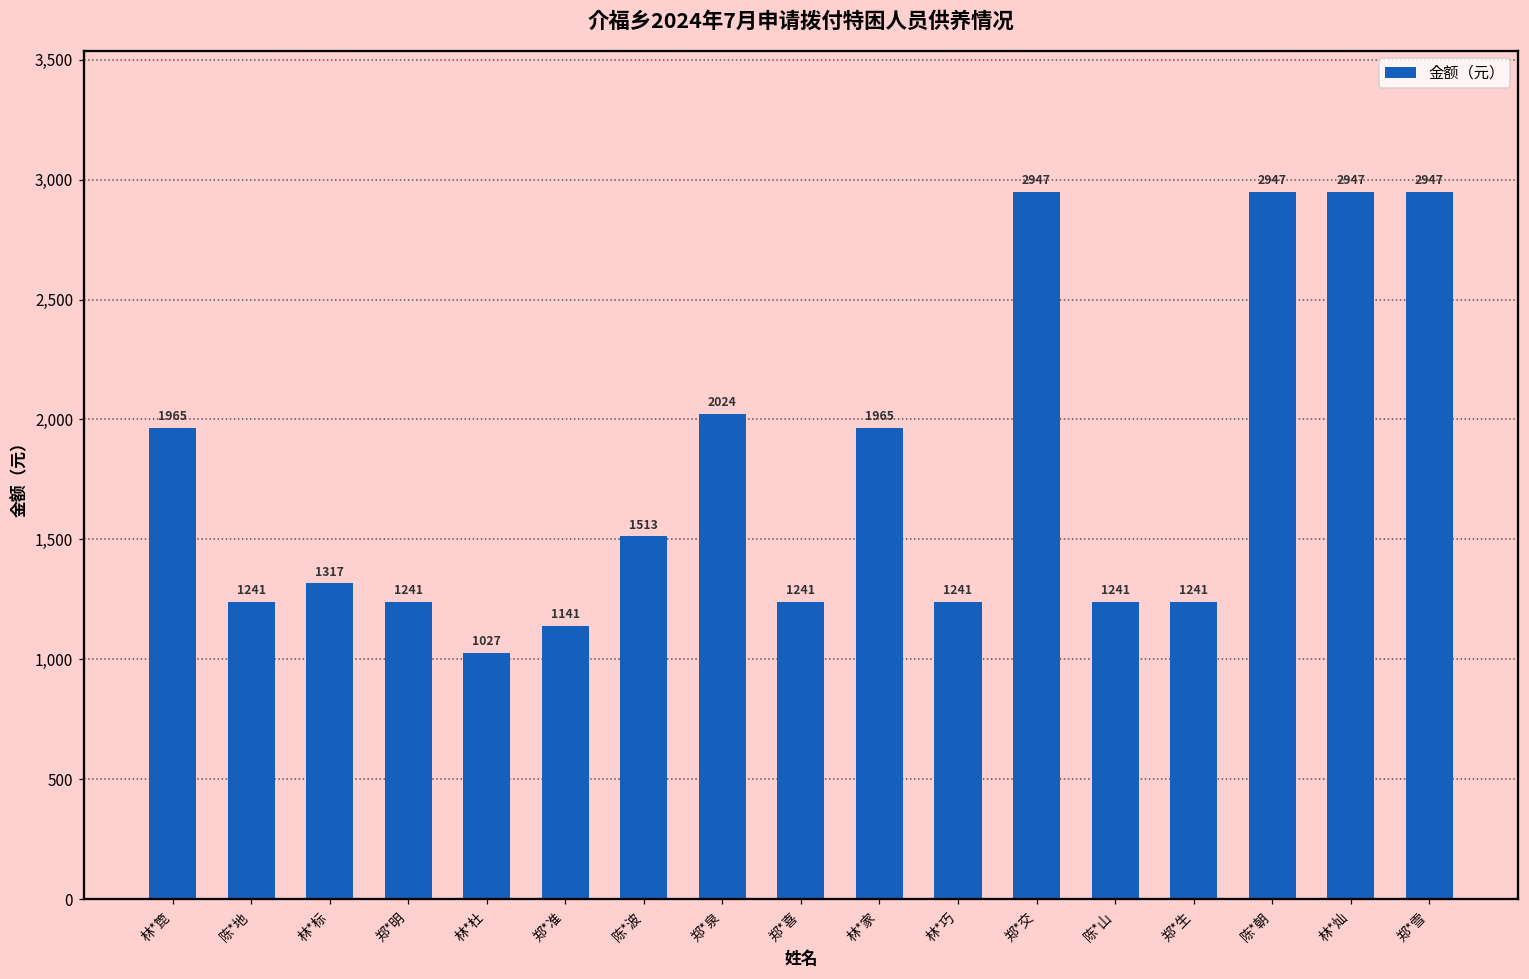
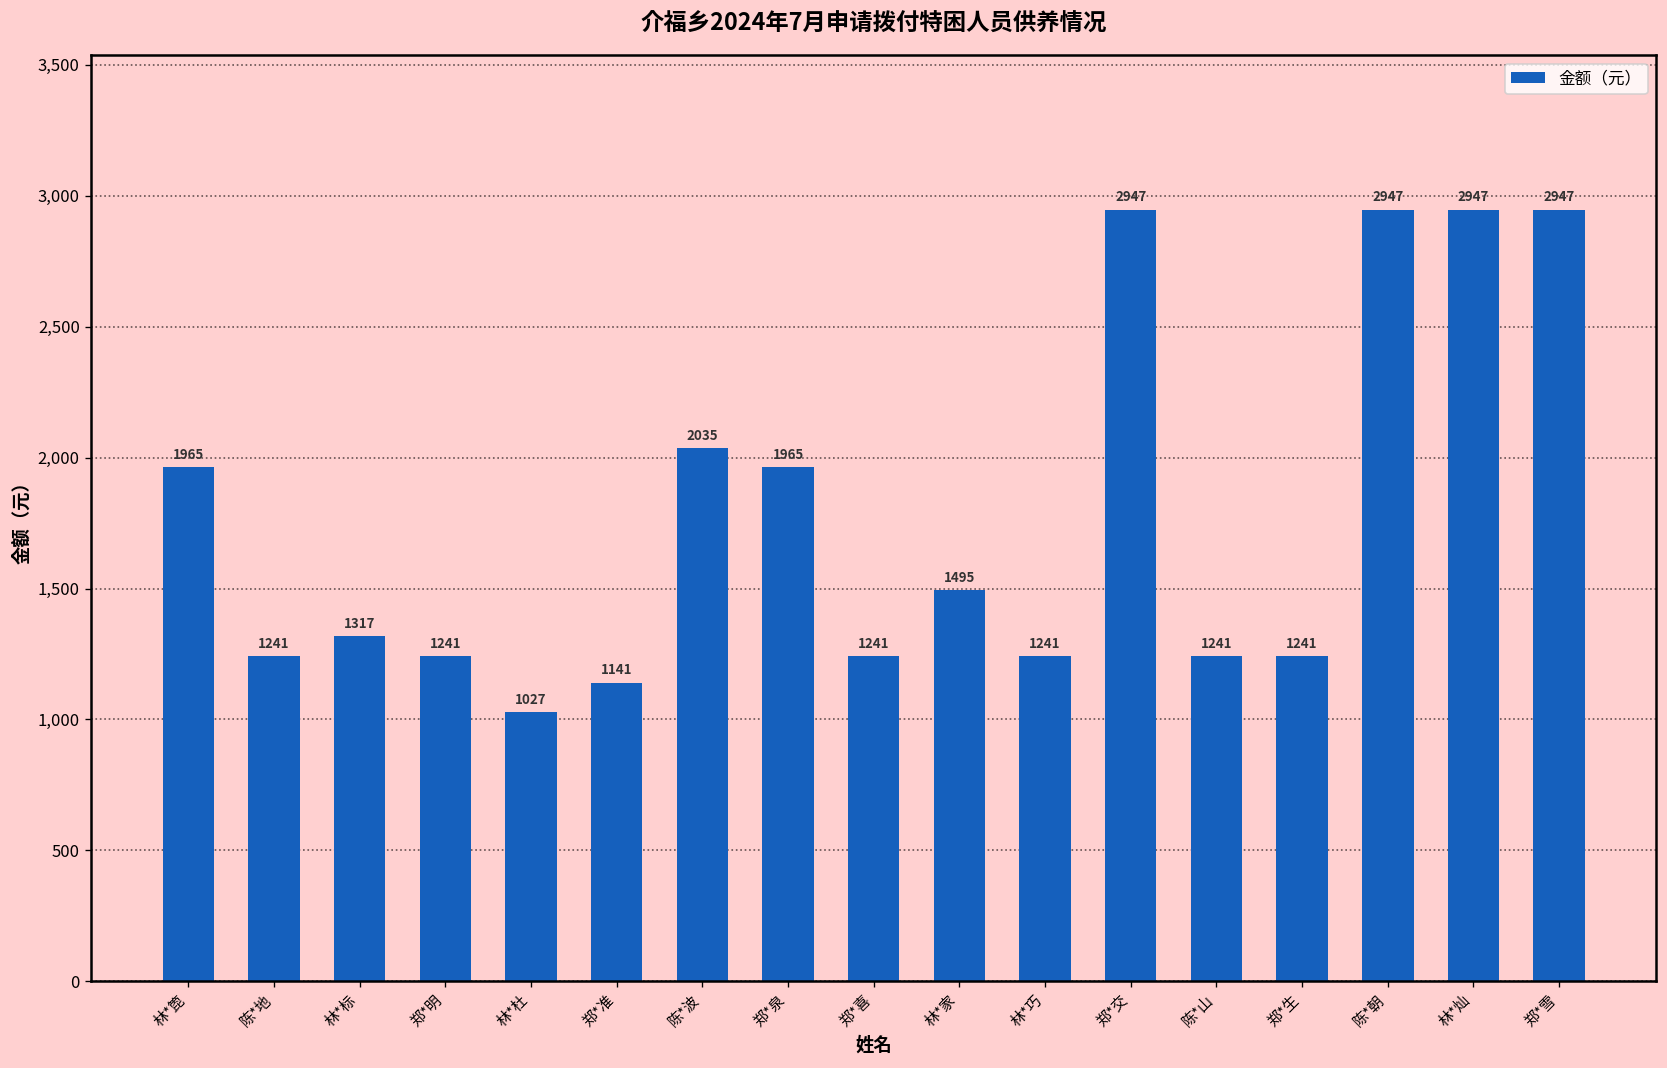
  {
    "林*箆": 1965,
    "陈*地": 1241,
    "林*标": 1317,
    "郑*明": 1241,
    "林*杜": 1027,
    "郑*准": 1141,
-   "陈*波": 1513,
-   "郑*泉": 2024,
+   "陈*波": 2035,
+   "郑*泉": 1965,
    "郑*喜": 1241,
-   "林*家": 1965,
+   "林*家": 1495,
    "林*巧": 1241,
    "郑*交": 2947,
    "陈*山": 1241,
    "郑*生": 1241,
    "陈*朝": 2947,
    "林*灿": 2947,
    "郑*雪": 2947
  }
